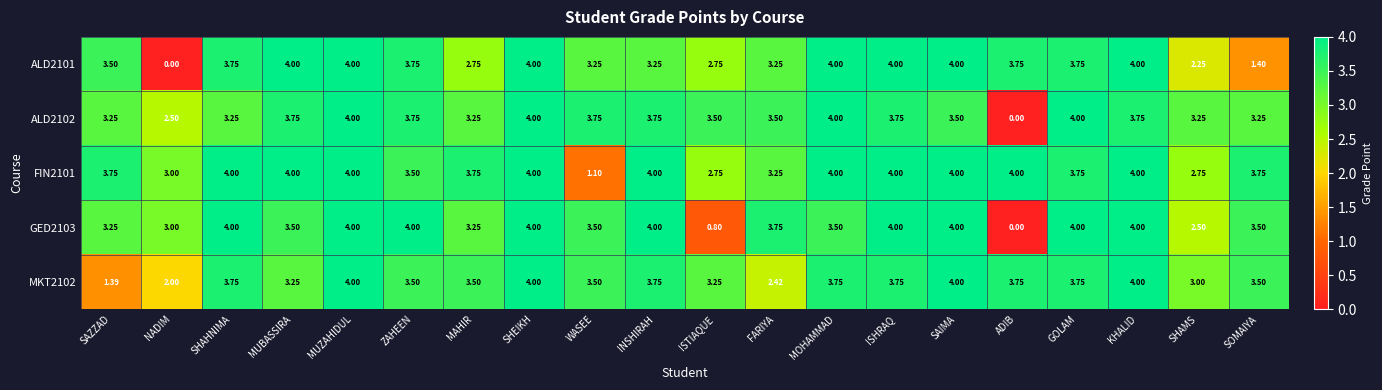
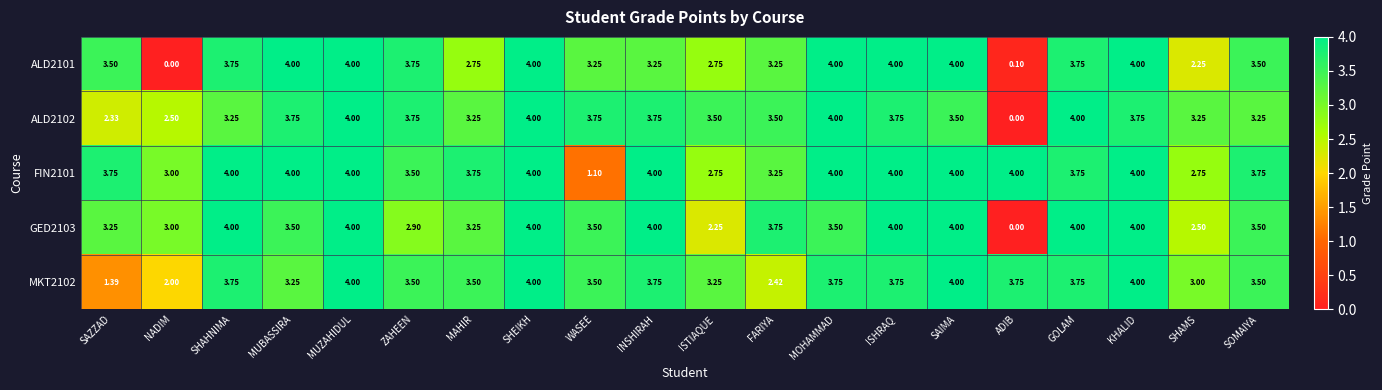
  {
    "ALD2101": {
      "SAZZAD": 3.50,
      "NADIM": 0.00,
      "SHAHNIMA": 3.75,
      "MUBASSIRA": 4.00,
      "MUZAHIDUL": 4.00,
      "ZAHEEN": 3.75,
      "MAHIR": 2.75,
      "SHEIKH": 4.00,
      "WASEE": 3.25,
      "INSHIRAH": 3.25,
      "ISTIAQUE": 2.75,
      "FARIYA": 3.25,
      "MOHAMMAD": 4.00,
      "ISHRAQ": 4.00,
      "SAIMA": 4.00,
-     "ADIB": 3.75,
+     "ADIB": 0.10,
      "GOLAM": 3.75,
      "KHALID": 4.00,
      "SHAMS": 2.25,
-     "SOMAIYA": 1.40
+     "SOMAIYA": 3.50
    },
    "ALD2102": {
-     "SAZZAD": 3.25,
+     "SAZZAD": 2.33,
      "NADIM": 2.50,
      "SHAHNIMA": 3.25,
      "MUBASSIRA": 3.75,
      "MUZAHIDUL": 4.00,
      "ZAHEEN": 3.75,
      "MAHIR": 3.25,
      "SHEIKH": 4.00,
      "WASEE": 3.75,
      "INSHIRAH": 3.75,
      "ISTIAQUE": 3.50,
      "FARIYA": 3.50,
      "MOHAMMAD": 4.00,
      "ISHRAQ": 3.75,
      "SAIMA": 3.50,
      "ADIB": 0.00,
      "GOLAM": 4.00,
      "KHALID": 3.75,
      "SHAMS": 3.25,
      "SOMAIYA": 3.25
    },
    "FIN2101": {
      "SAZZAD": 3.75,
      "NADIM": 3.00,
      "SHAHNIMA": 4.00,
      "MUBASSIRA": 4.00,
      "MUZAHIDUL": 4.00,
      "ZAHEEN": 3.50,
      "MAHIR": 3.75,
      "SHEIKH": 4.00,
      "WASEE": 1.10,
      "INSHIRAH": 4.00,
      "ISTIAQUE": 2.75,
      "FARIYA": 3.25,
      "MOHAMMAD": 4.00,
      "ISHRAQ": 4.00,
      "SAIMA": 4.00,
      "ADIB": 4.00,
      "GOLAM": 3.75,
      "KHALID": 4.00,
      "SHAMS": 2.75,
      "SOMAIYA": 3.75
    },
    "GED2103": {
      "SAZZAD": 3.25,
      "NADIM": 3.00,
      "SHAHNIMA": 4.00,
      "MUBASSIRA": 3.50,
      "MUZAHIDUL": 4.00,
-     "ZAHEEN": 4.00,
+     "ZAHEEN": 2.90,
      "MAHIR": 3.25,
      "SHEIKH": 4.00,
      "WASEE": 3.50,
      "INSHIRAH": 4.00,
-     "ISTIAQUE": 0.80,
+     "ISTIAQUE": 2.25,
      "FARIYA": 3.75,
      "MOHAMMAD": 3.50,
      "ISHRAQ": 4.00,
      "SAIMA": 4.00,
      "ADIB": 0.00,
      "GOLAM": 4.00,
      "KHALID": 4.00,
      "SHAMS": 2.50,
      "SOMAIYA": 3.50
    },
    "MKT2102": {
      "SAZZAD": 1.39,
      "NADIM": 2.00,
      "SHAHNIMA": 3.75,
      "MUBASSIRA": 3.25,
      "MUZAHIDUL": 4.00,
      "ZAHEEN": 3.50,
      "MAHIR": 3.50,
      "SHEIKH": 4.00,
      "WASEE": 3.50,
      "INSHIRAH": 3.75,
      "ISTIAQUE": 3.25,
      "FARIYA": 2.42,
      "MOHAMMAD": 3.75,
      "ISHRAQ": 3.75,
      "SAIMA": 4.00,
      "ADIB": 3.75,
      "GOLAM": 3.75,
      "KHALID": 4.00,
      "SHAMS": 3.00,
      "SOMAIYA": 3.50
    }
  }
